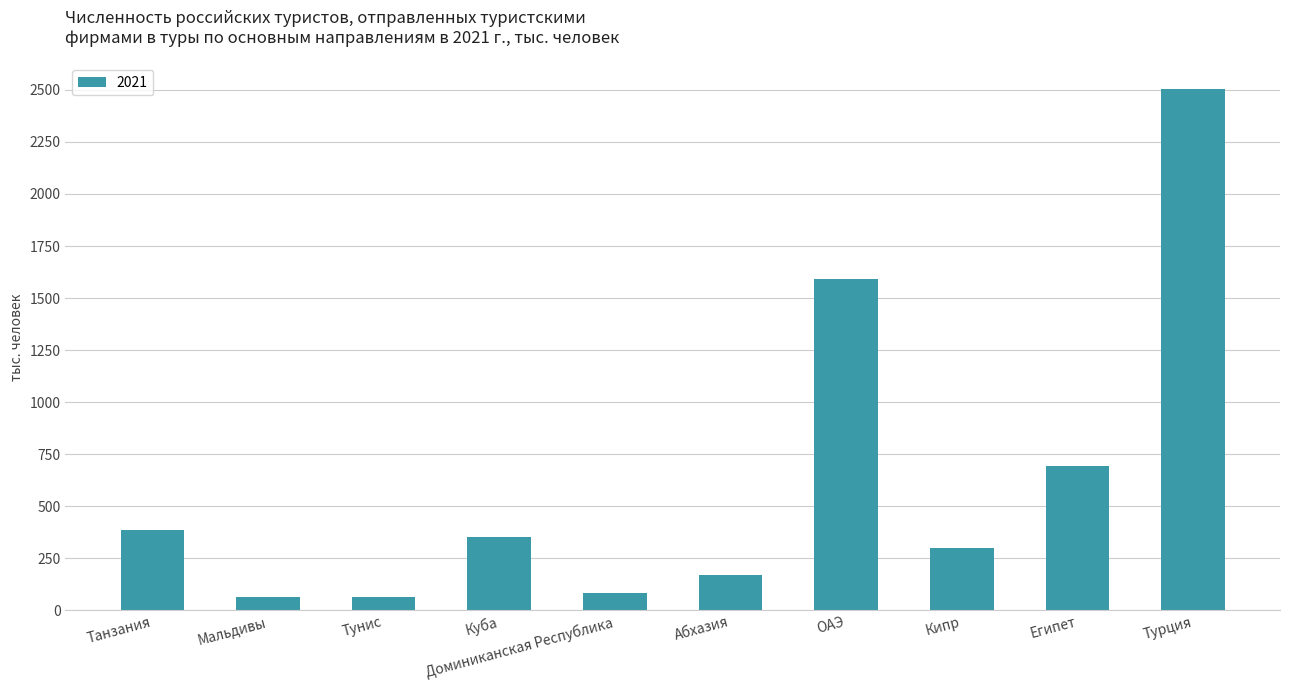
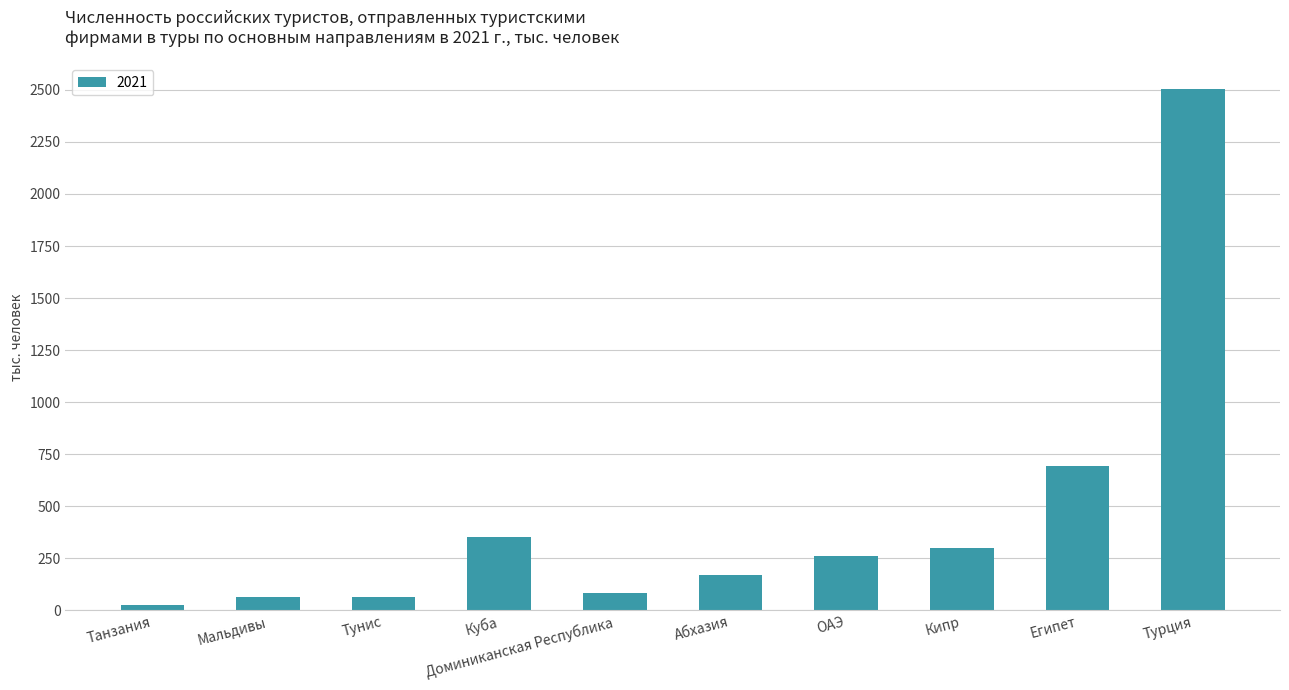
  {
-   "Танзания": 390,
+   "Танзания": 30,
    "Мальдивы": 70,
    "Тунис": 70,
    "Куба": 350,
    "Доминиканская Республика": 80,
    "Абхазия": 170,
-   "ОАЭ": 1590,
+   "ОАЭ": 260,
    "Кипр": 300,
    "Египет": 700,
    "Турция": 2500
  }
